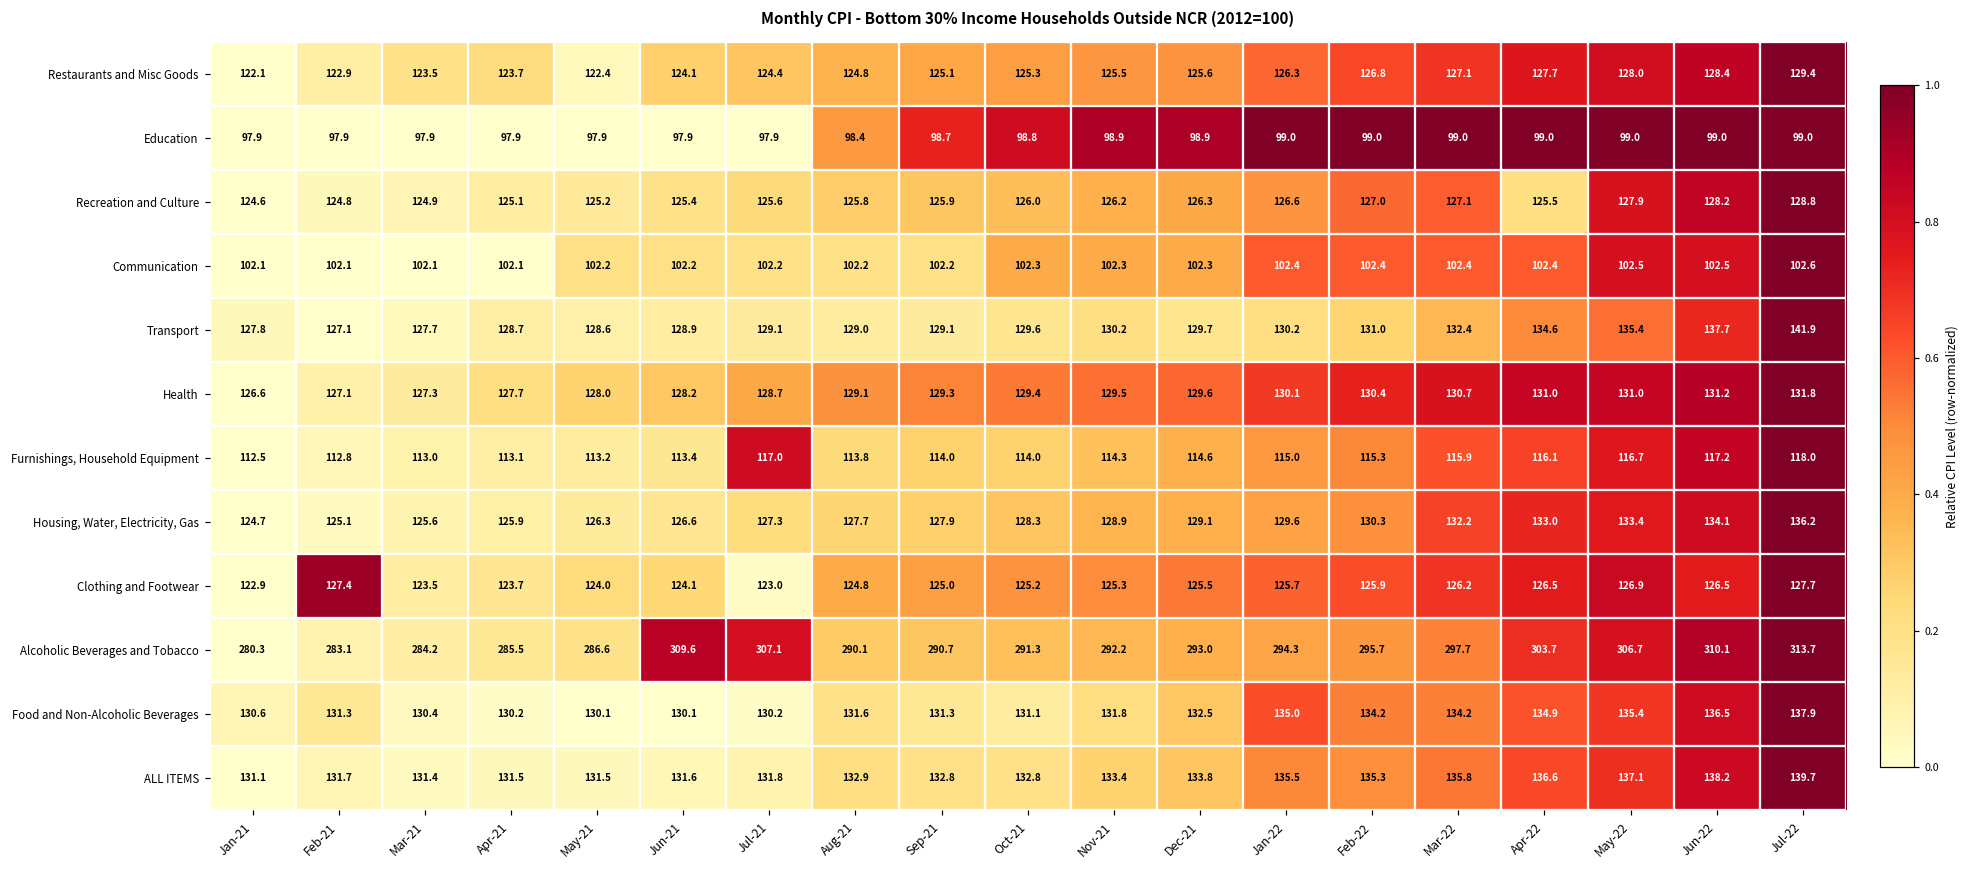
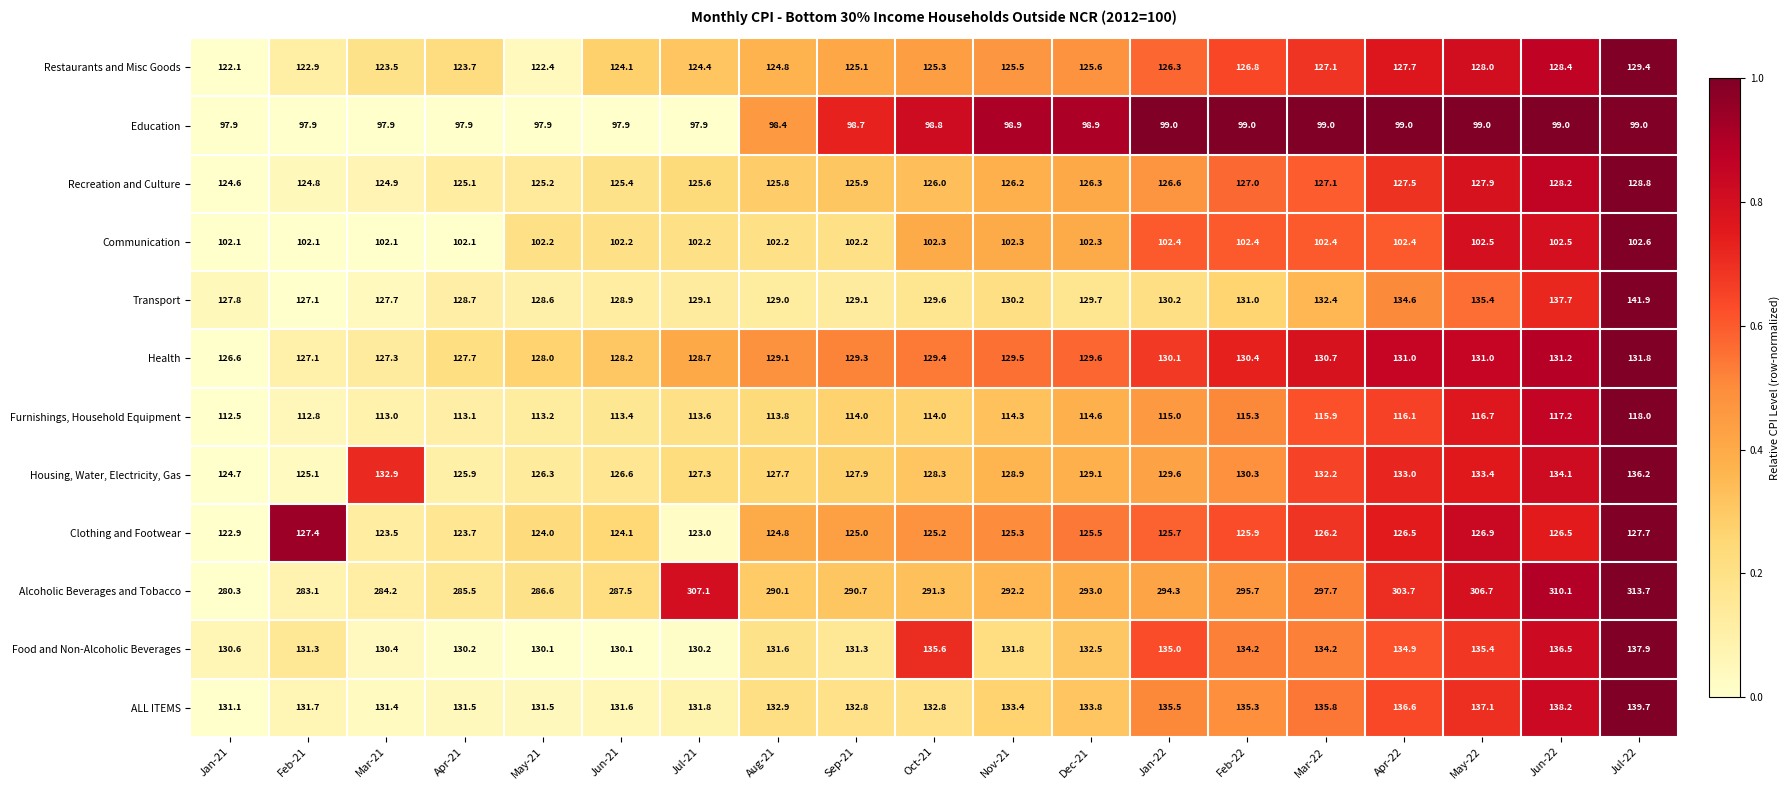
  {
    "Recreation and Culture": {
      "Jan-21": 124.6,
      "Feb-21": 124.8,
      "Mar-21": 124.9,
      "Apr-21": 125.1,
      "May-21": 125.2,
      "Jun-21": 125.4,
      "Jul-21": 125.6,
      "Aug-21": 125.8,
      "Sep-21": 125.9,
      "Oct-21": 126.0,
      "Nov-21": 126.2,
      "Dec-21": 126.3,
      "Jan-22": 126.6,
      "Feb-22": 127.0,
      "Mar-22": 127.1,
-     "Apr-22": 125.5,
+     "Apr-22": 127.5,
      "May-22": 127.9,
      "Jun-22": 128.2,
      "Jul-22": 128.8
    },
    "Furnishings, Household Equipment": {
      "Jan-21": 112.5,
      "Feb-21": 112.8,
      "Mar-21": 113.0,
      "Apr-21": 113.1,
      "May-21": 113.2,
      "Jun-21": 113.4,
-     "Jul-21": 117.0,
+     "Jul-21": 113.6,
      "Aug-21": 113.8,
      "Sep-21": 114.0,
      "Oct-21": 114.0,
      "Nov-21": 114.3,
      "Dec-21": 114.6,
      "Jan-22": 115.0,
      "Feb-22": 115.3,
      "Mar-22": 115.9,
      "Apr-22": 116.1,
      "May-22": 116.7,
      "Jun-22": 117.2,
      "Jul-22": 118.0
    },
    "Housing, Water, Electricity, Gas": {
      "Jan-21": 124.7,
      "Feb-21": 125.1,
-     "Mar-21": 125.6,
+     "Mar-21": 132.9,
      "Apr-21": 125.9,
      "May-21": 126.3,
      "Jun-21": 126.6,
      "Jul-21": 127.3,
      "Aug-21": 127.7,
      "Sep-21": 127.9,
      "Oct-21": 128.3,
      "Nov-21": 128.9,
      "Dec-21": 129.1,
      "Jan-22": 129.6,
      "Feb-22": 130.3,
      "Mar-22": 132.2,
      "Apr-22": 133.0,
      "May-22": 133.4,
      "Jun-22": 134.1,
      "Jul-22": 136.2
    },
    "Alcoholic Beverages and Tobacco": {
      "Jan-21": 280.3,
      "Feb-21": 283.1,
      "Mar-21": 284.2,
      "Apr-21": 285.5,
      "May-21": 286.6,
-     "Jun-21": 309.6,
+     "Jun-21": 287.5,
      "Jul-21": 307.1,
      "Aug-21": 290.1,
      "Sep-21": 290.7,
      "Oct-21": 291.3,
      "Nov-21": 292.2,
      "Dec-21": 293.0,
      "Jan-22": 294.3,
      "Feb-22": 295.7,
      "Mar-22": 297.7,
      "Apr-22": 303.7,
      "May-22": 306.7,
      "Jun-22": 310.1,
      "Jul-22": 313.7
    },
    "Food and Non-Alcoholic Beverages": {
      "Jan-21": 130.6,
      "Feb-21": 131.3,
      "Mar-21": 130.4,
      "Apr-21": 130.2,
      "May-21": 130.1,
      "Jun-21": 130.1,
      "Jul-21": 130.2,
      "Aug-21": 131.6,
      "Sep-21": 131.3,
-     "Oct-21": 131.1,
+     "Oct-21": 135.6,
      "Nov-21": 131.8,
      "Dec-21": 132.5,
      "Jan-22": 135.0,
      "Feb-22": 134.2,
      "Mar-22": 134.2,
      "Apr-22": 134.9,
      "May-22": 135.4,
      "Jun-22": 136.5,
      "Jul-22": 137.9
    }
  }
